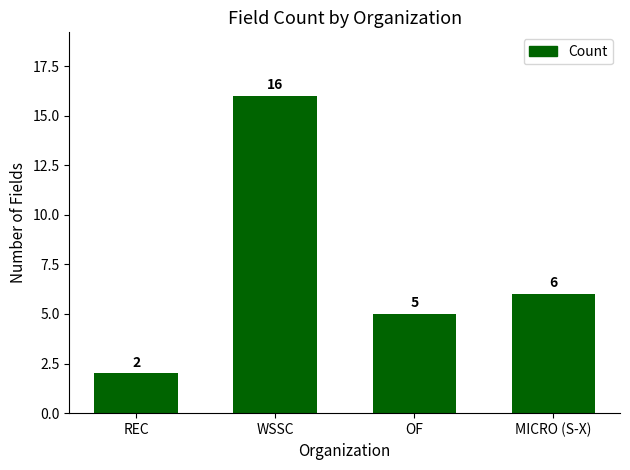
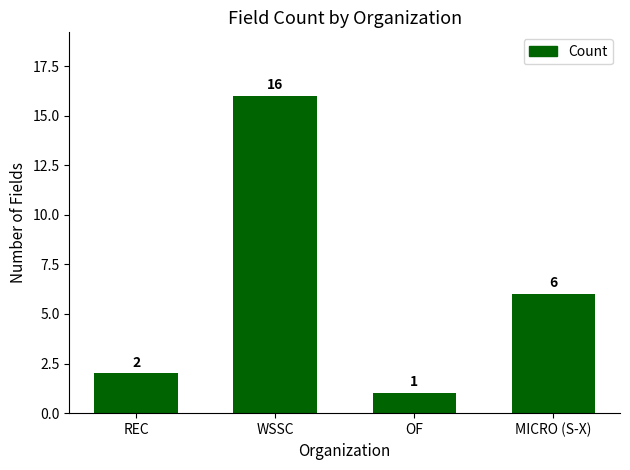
  {
    "REC": 2,
    "WSSC": 16,
-   "OF": 5,
+   "OF": 1,
    "MICRO (S-X)": 6
  }
